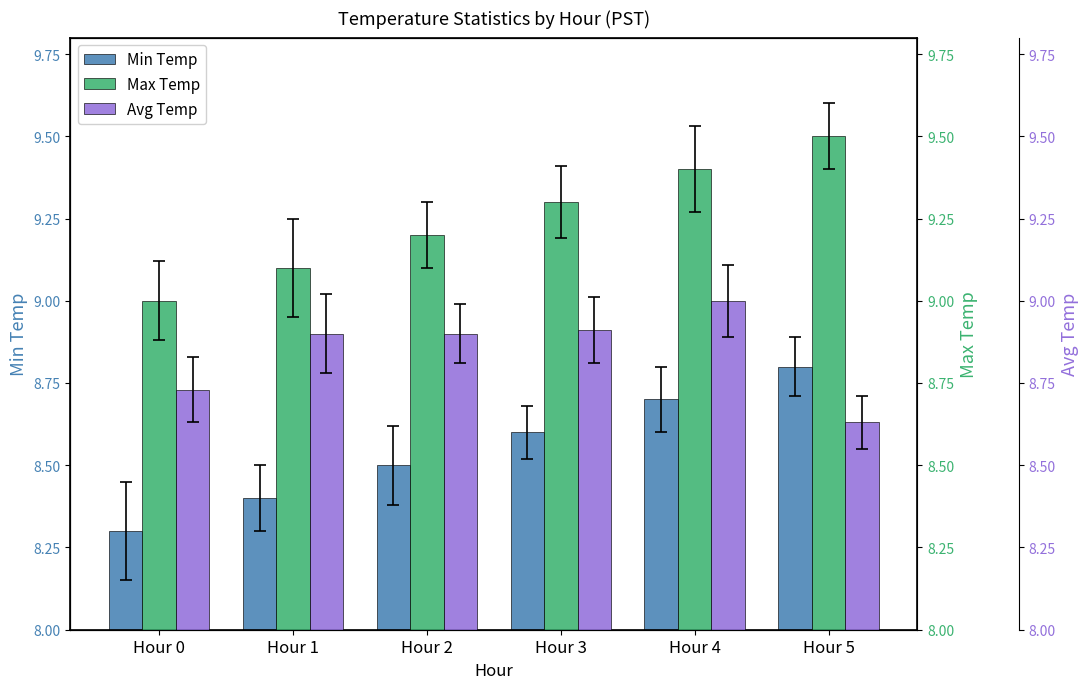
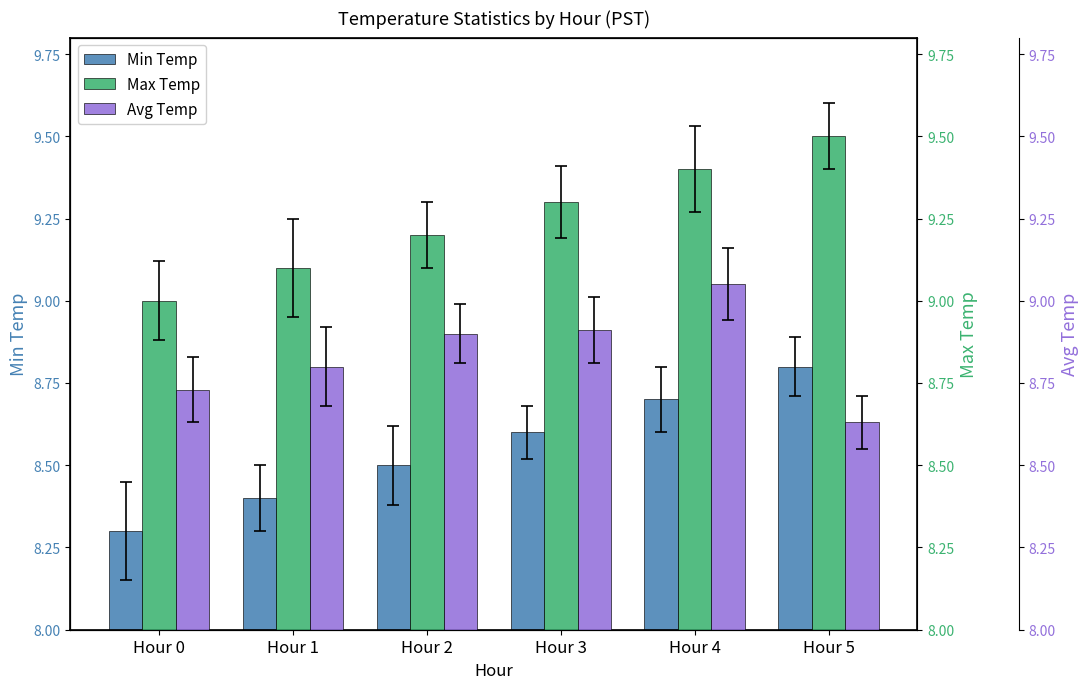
  {
    "Max Temp": {
      "Hour 0": 9.00,
      "Hour 1": 9.10,
      "Hour 2": 9.20,
      "Hour 3": 9.30,
      "Hour 4": 9.40,
      "Hour 5": 9.50
    },
    "Avg Temp": {
      "Hour 0": 8.73,
-     "Hour 1": 8.9,
+     "Hour 1": 8.8,
      "Hour 2": 8.90,
      "Hour 3": 8.91,
-     "Hour 4": 9.00,
+     "Hour 4": 9.05,
      "Hour 5": 8.63
    }
  }
